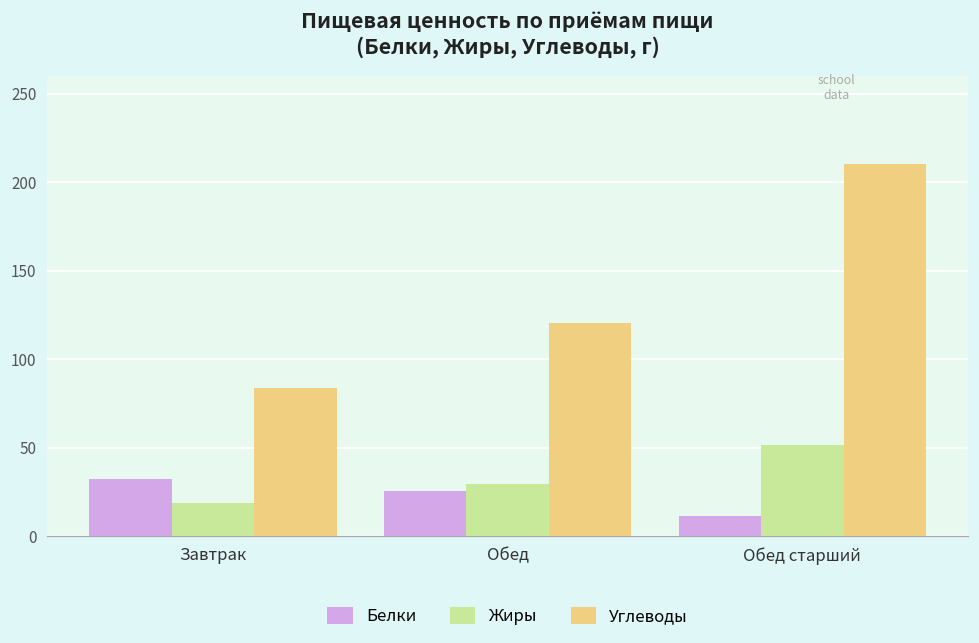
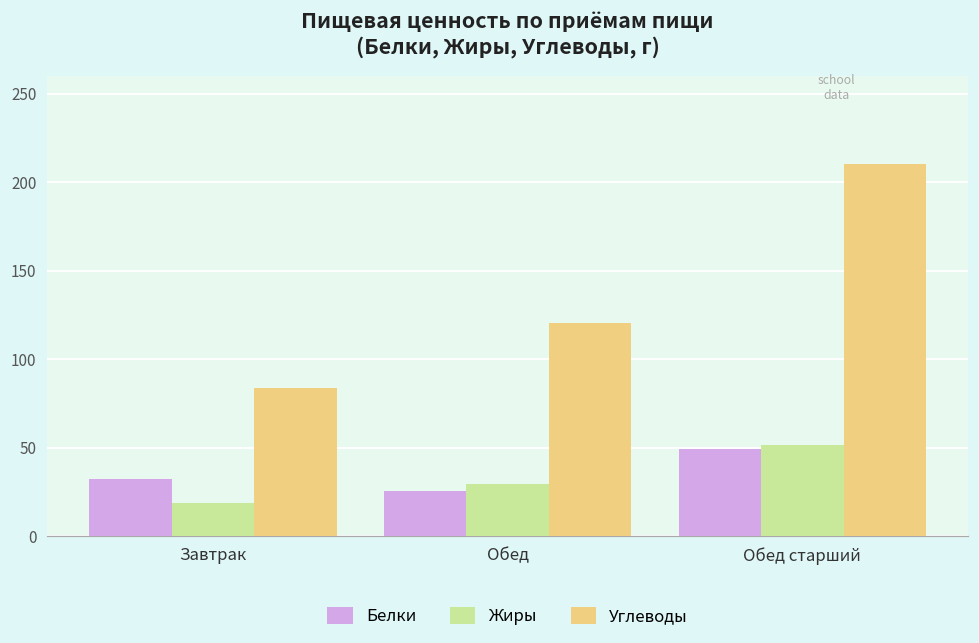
  {
    "Белки": {
      "Завтрак": 33,
      "Обед": 26,
-     "Обед старший": 12
+     "Обед старший": 50
    }
  }
